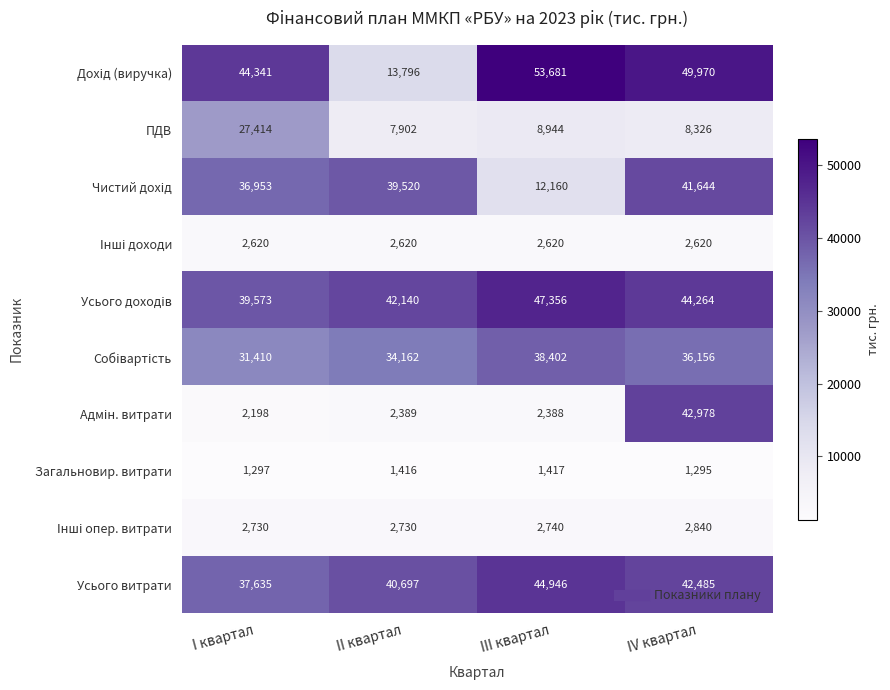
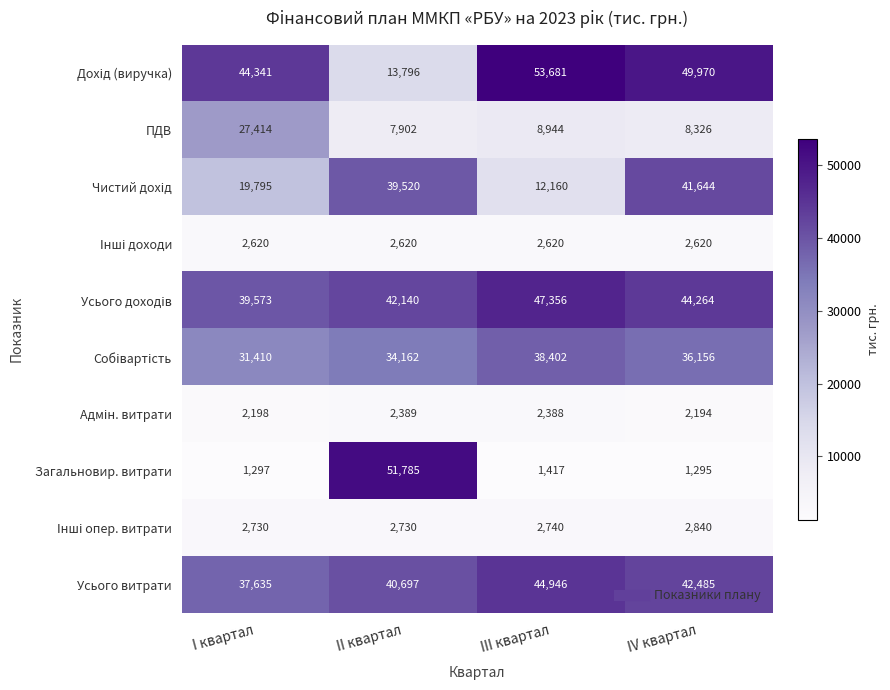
  {
    "Дохід (виручка)": {
      "I квартал": "44,341",
      "II квартал": "13,796",
      "III квартал": "53,681",
      "IV квартал": "49,970"
    },
    "ПДВ": {
      "I квартал": "27,414",
      "II квартал": "7,902",
      "III квартал": "8,944",
      "IV квартал": "8,326"
    },
    "Чистий дохід": {
-     "I квартал": "36,953",
+     "I квартал": "19,795",
      "II квартал": "39,520",
      "III квартал": "12,160",
      "IV квартал": "41,644"
    },
    "Інші доходи": {
      "I квартал": "2,620",
      "II квартал": "2,620",
      "III квартал": "2,620",
      "IV квартал": "2,620"
    },
    "Усього доходів": {
      "I квартал": "39,573",
      "II квартал": "42,140",
      "III квартал": "47,356",
      "IV квартал": "44,264"
    },
    "Собівартість": {
      "I квартал": "31,410",
      "II квартал": "34,162",
      "III квартал": "38,402",
      "IV квартал": "36,156"
    },
    "Адмін. витрати": {
      "I квартал": "2,198",
      "II квартал": "2,389",
      "III квартал": "2,388",
-     "IV квартал": "42,978"
+     "IV квартал": "2,194"
    },
    "Загальновир. витрати": {
      "I квартал": "1,297",
-     "II квартал": "1,416",
+     "II квартал": "51,785",
      "III квартал": "1,417",
      "IV квартал": "1,295"
    },
    "Інші опер. витрати": {
      "I квартал": "2,730",
      "II квартал": "2,730",
      "III квартал": "2,740",
      "IV квартал": "2,840"
    },
    "Усього витрати": {
      "I квартал": "37,635",
      "II квартал": "40,697",
      "III квартал": "44,946",
      "IV квартал": "42,485"
    }
  }
